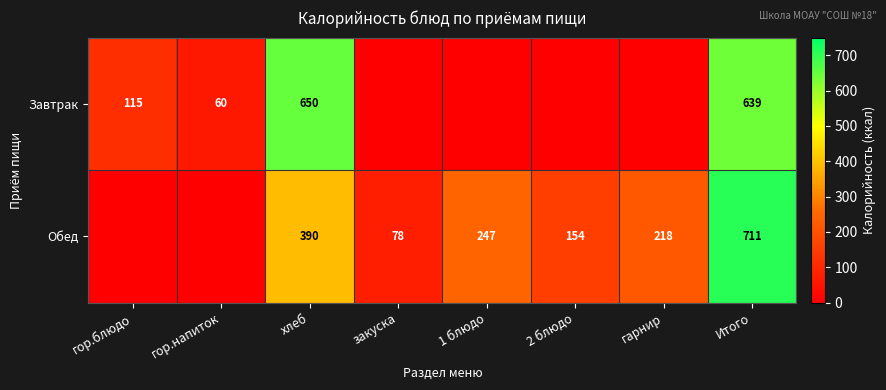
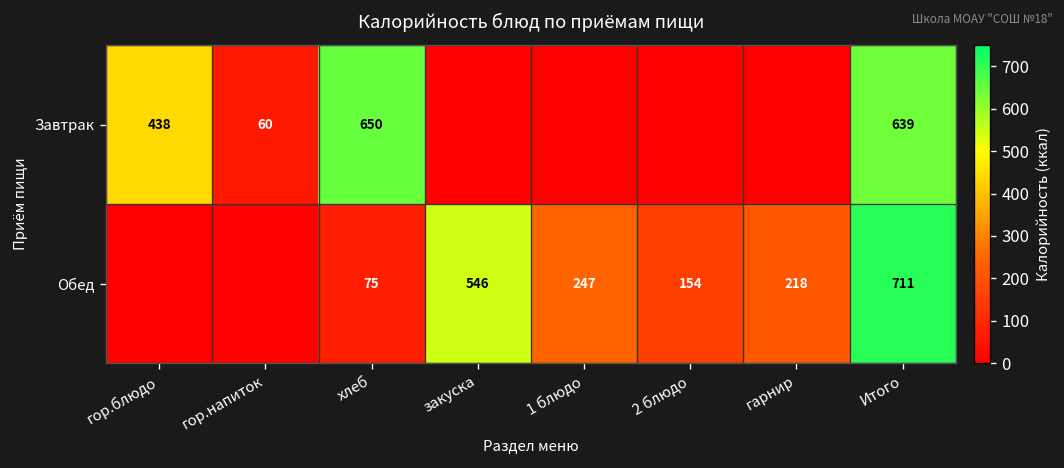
  {
    "Завтрак": {
-     "гор.блюдо": 115,
+     "гор.блюдо": 438,
      "гор.напиток": 60,
      "хлеб": 650,
      "Итого": 639
    },
    "Обед": {
-     "хлеб": 390,
-     "закуска": 78,
+     "хлеб": 75,
+     "закуска": 546,
      "1 блюдо": 247,
      "2 блюдо": 154,
      "гарнир": 218,
      "Итого": 711
    }
  }
